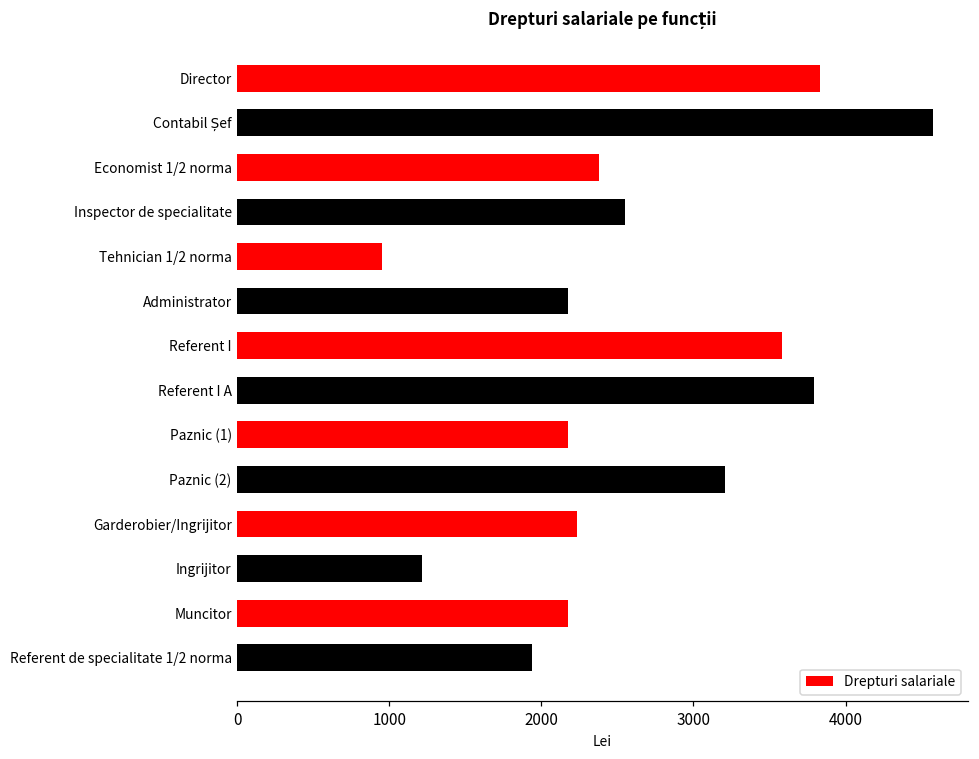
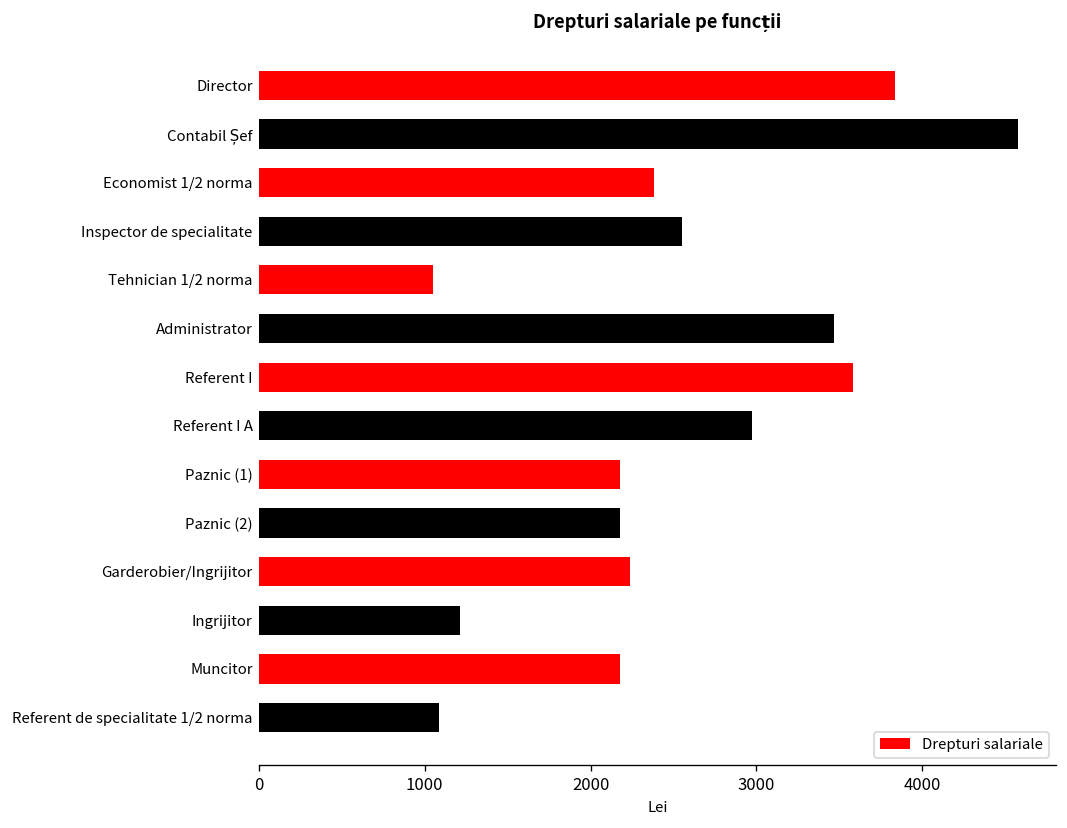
  {
    "Director": 3830,
    "Contabil Șef": 4580,
    "Economist 1/2 norma": 2380,
    "Inspector de specialitate": 2550,
-   "Tehnician 1/2 norma": 950,
-   "Administrator": 2180,
+   "Tehnician 1/2 norma": 1050,
+   "Administrator": 3470,
    "Referent I": 3580,
-   "Referent I A": 3790,
+   "Referent I A": 2970,
    "Paznic (1)": 2180,
-   "Paznic (2)": 3210,
+   "Paznic (2)": 2180,
    "Garderobier/Ingrijitor": 2240,
    "Ingrijitor": 1220,
    "Muncitor": 2180,
-   "Referent de specialitate 1/2 norma": 1940
+   "Referent de specialitate 1/2 norma": 1090
  }
